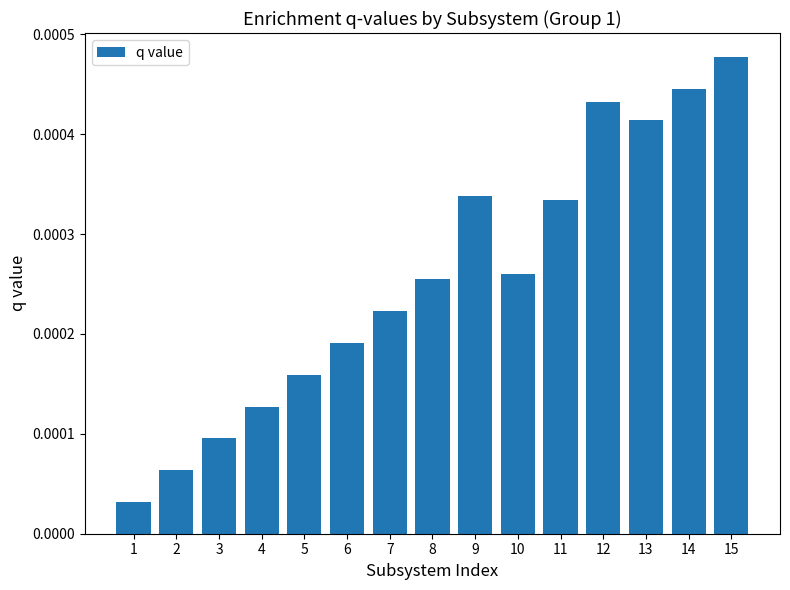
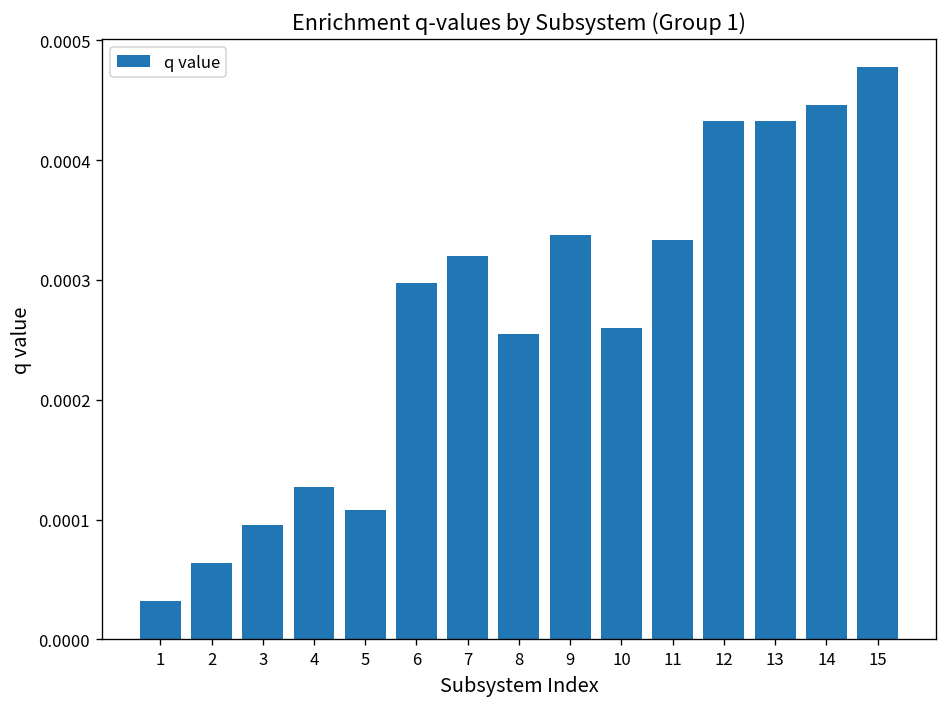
  {
    "1": 0.00003,
    "2": 0.00006,
    "3": 0.00010,
    "4": 0.00013,
-   "5": 0.00016,
-   "6": 0.00019,
-   "7": 0.00022,
+   "5": 0.00011,
+   "6": 0.00030,
+   "7": 0.00032,
    "8": 0.00025,
    "9": 0.00034,
    "10": 0.00026,
    "11": 0.00033,
    "12": 0.00043,
-   "13": 0.00041,
+   "13": 0.00043,
    "14": 0.00045,
    "15": 0.00048
  }
